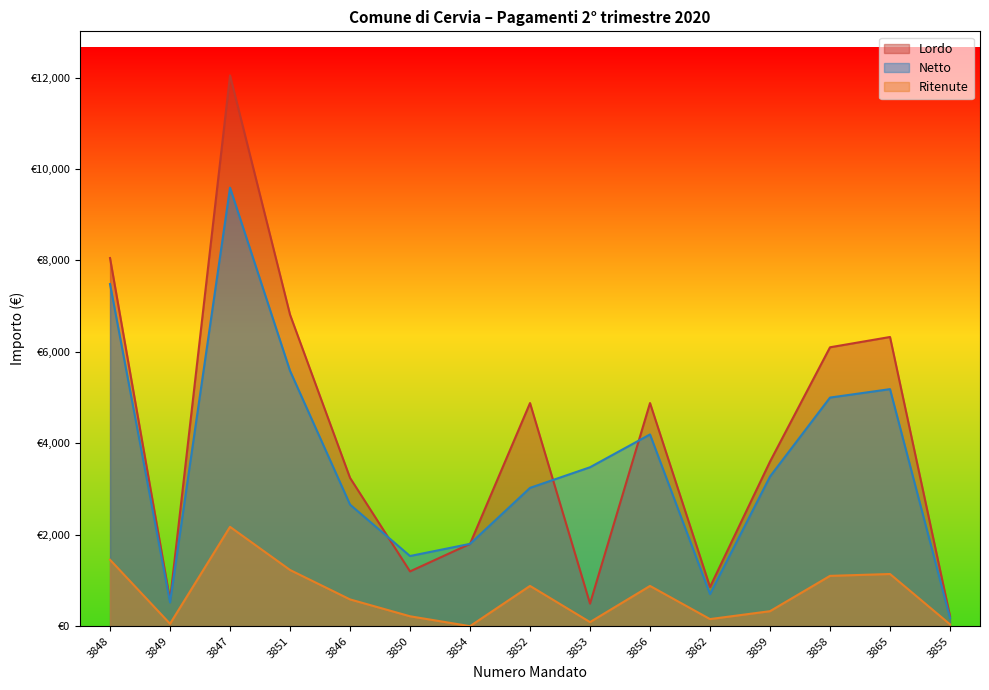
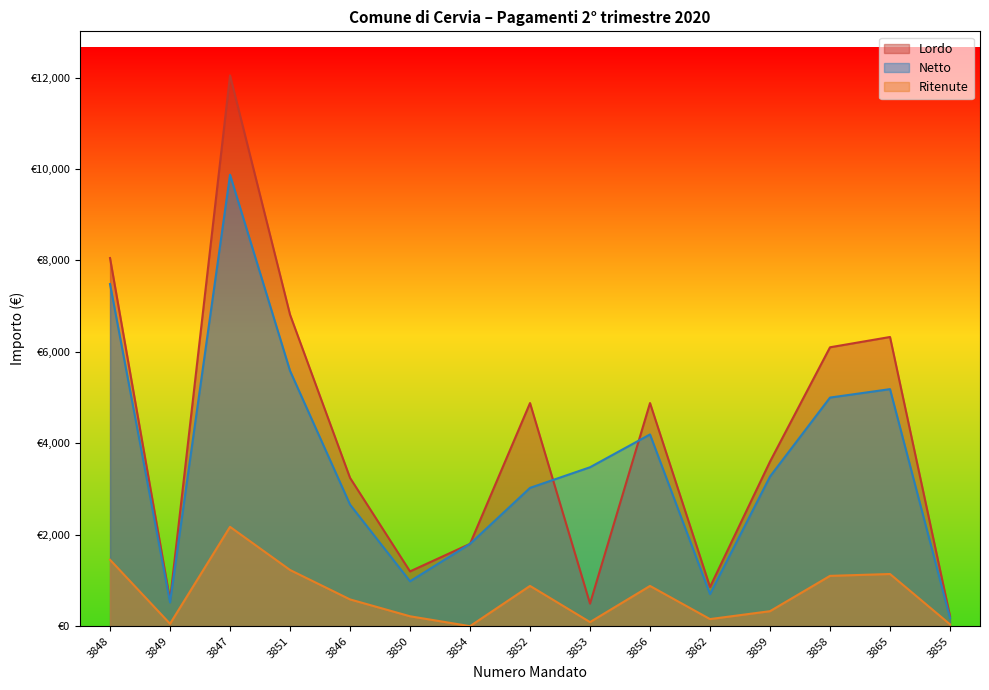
  {
    "Netto": {
      "3848": "€7,500",
-     "3847": "€9,600",
+     "3847": "€9,900",
      "3851": "€5,600",
      "3846": "€2,700",
-     "3850": "€1,500",
+     "3850": "€1,000",
      "3852": "€3,000",
      "3853": "€3,500",
      "3856": "€4,200",
      "3862": "€700",
      "3859": "€3,300",
      "3858": "€5,000",
      "3865": "€5,200"
    }
  }
